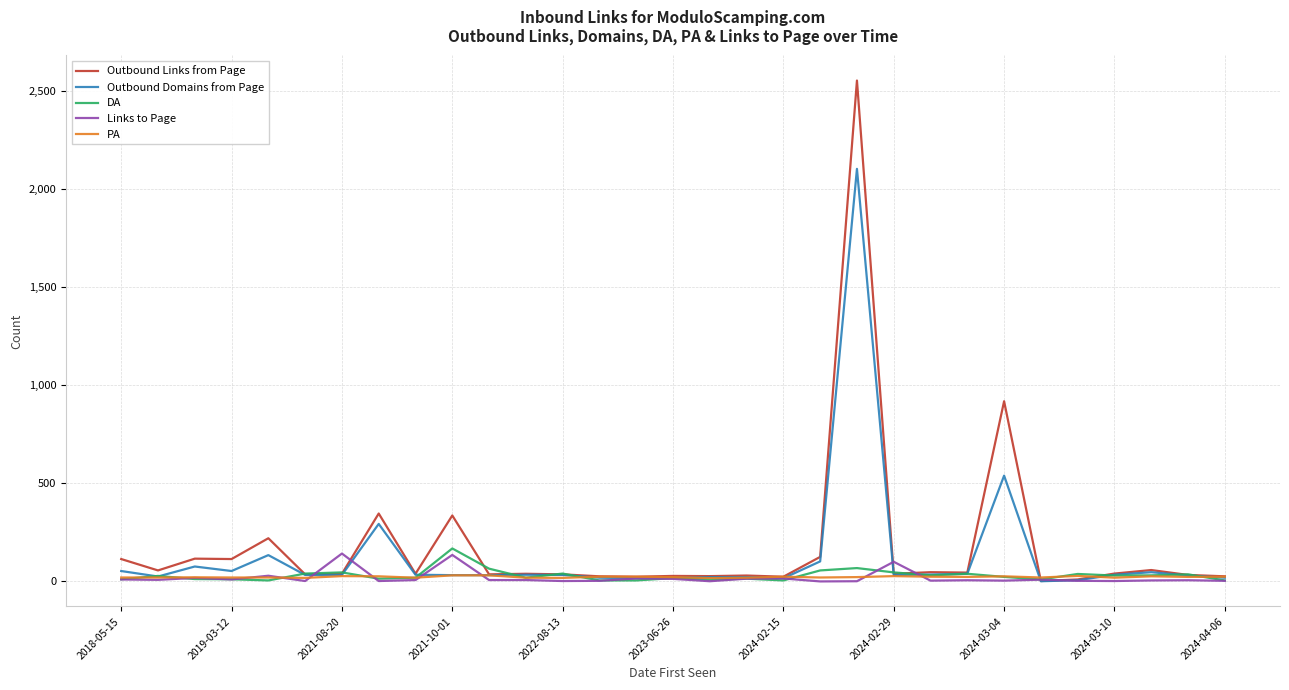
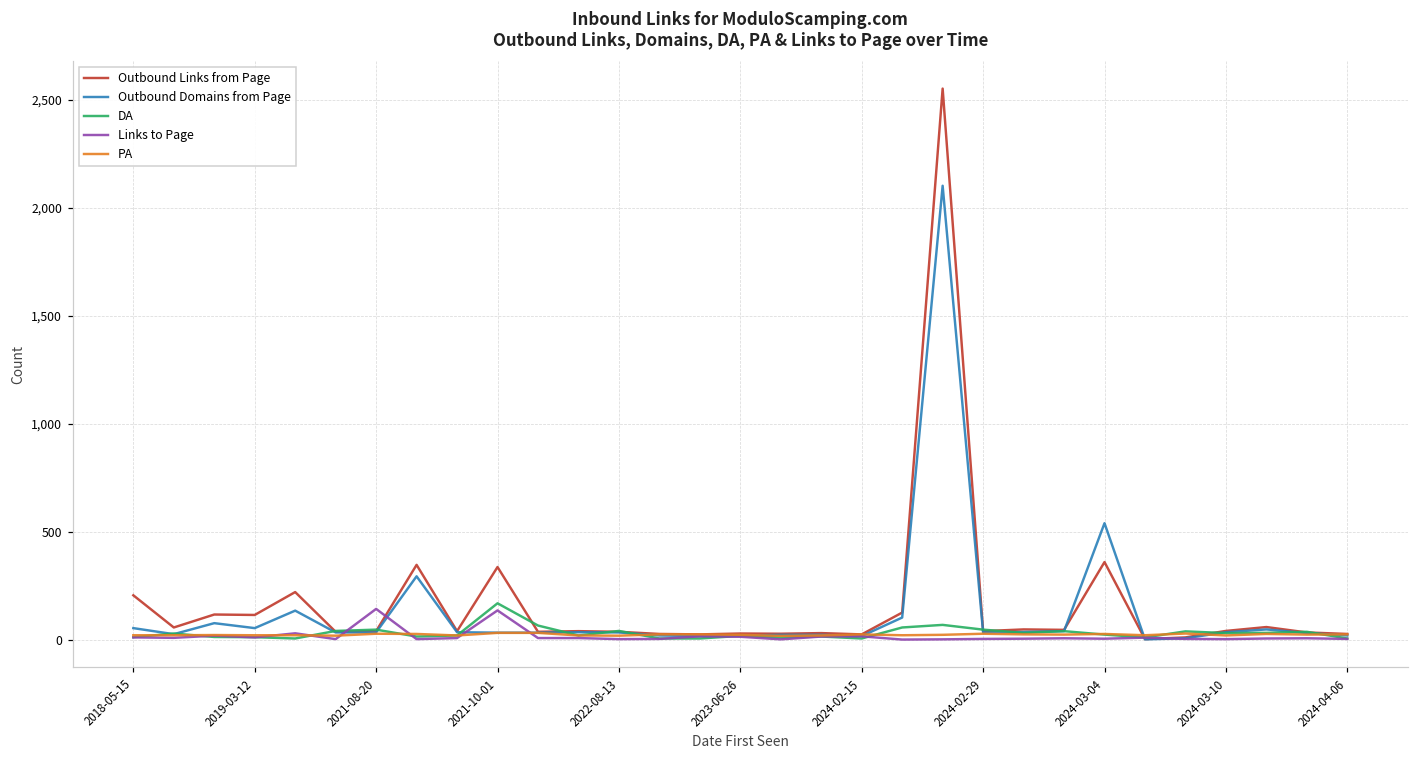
  {
    "Outbound Links from Page": {
-     "2018-05-15": 110,
+     "2018-05-15": 210,
      "2019-03-12": 110,
      "2021-10-01": 340,
-     "2024-03-04": 920
+     "2024-03-04": 360
    },
    "Outbound Domains from Page": {
      "2018-05-15": 50,
      "2019-03-12": 50,
      "2024-03-04": 540
    },
    "DA": {
      "2021-10-01": 170
    },
    "Links to Page": {
      "2021-08-20": 140,
      "2021-10-01": 140,
      "2022-08-13": 0,
-     "2024-02-29": 100,
+     "2024-02-29": 0,
      "2024-03-04": 0,
      "2024-03-10": 0
    },
    "PA": {
      "2022-08-13": 20
    }
  }
